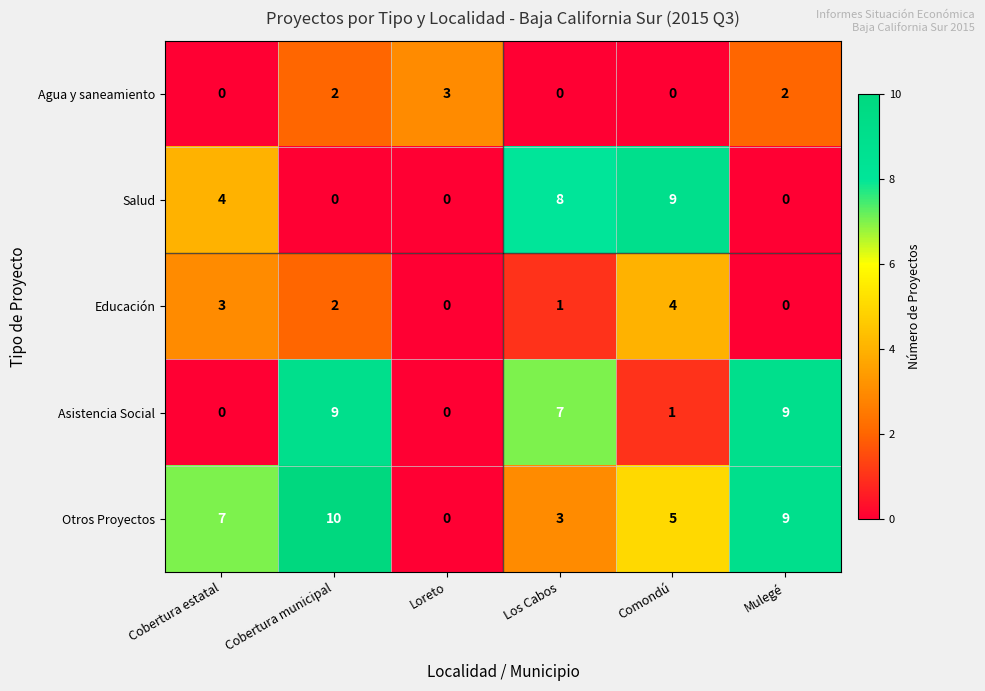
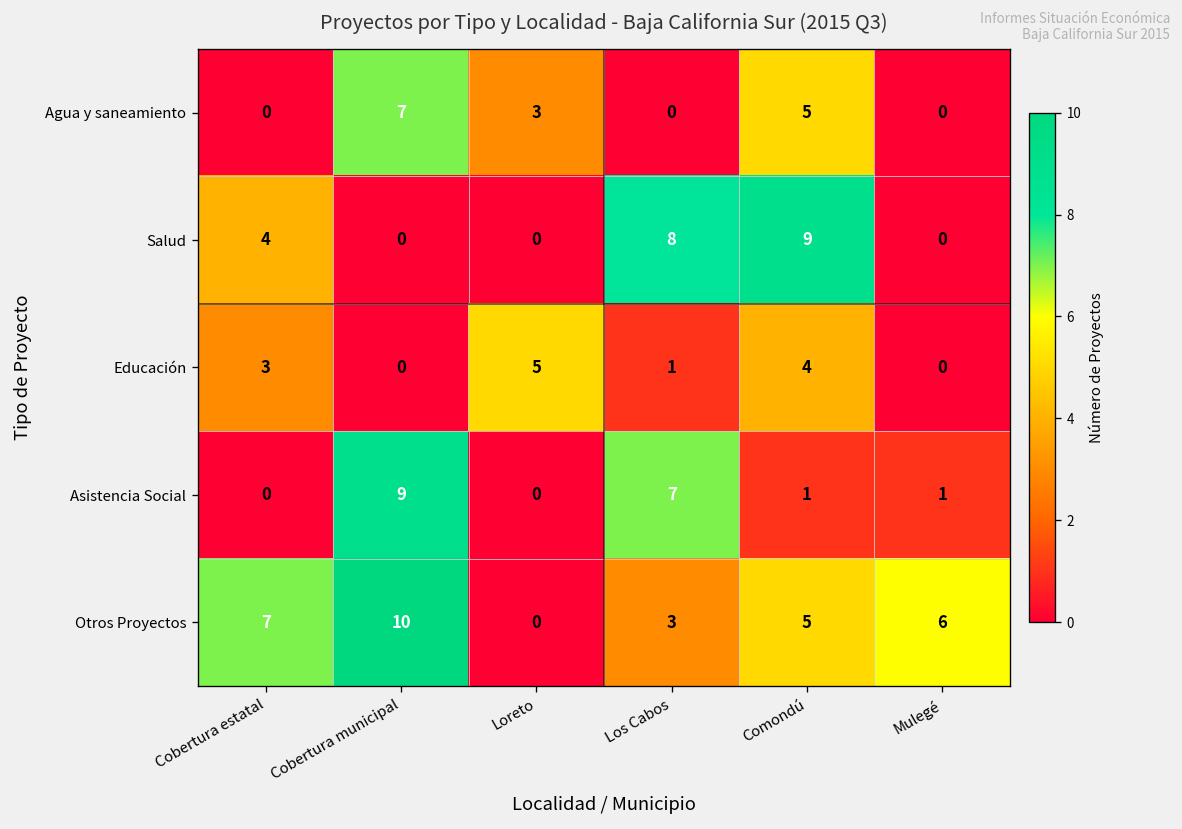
  {
    "Agua y saneamiento": {
      "Cobertura estatal": 0,
-     "Cobertura municipal": 2,
+     "Cobertura municipal": 7,
      "Loreto": 3,
      "Los Cabos": 0,
-     "Comondú": 0,
-     "Mulegé": 2
+     "Comondú": 5,
+     "Mulegé": 0
    },
    "Salud": {
      "Cobertura estatal": 4,
      "Cobertura municipal": 0,
      "Loreto": 0,
      "Los Cabos": 8,
      "Comondú": 9,
      "Mulegé": 0
    },
    "Educación": {
      "Cobertura estatal": 3,
-     "Cobertura municipal": 2,
-     "Loreto": 0,
+     "Cobertura municipal": 0,
+     "Loreto": 5,
      "Los Cabos": 1,
      "Comondú": 4,
      "Mulegé": 0
    },
    "Asistencia Social": {
      "Cobertura estatal": 0,
      "Cobertura municipal": 9,
      "Loreto": 0,
      "Los Cabos": 7,
      "Comondú": 1,
-     "Mulegé": 9
+     "Mulegé": 1
    },
    "Otros Proyectos": {
      "Cobertura estatal": 7,
      "Cobertura municipal": 10,
      "Loreto": 0,
      "Los Cabos": 3,
      "Comondú": 5,
-     "Mulegé": 9
+     "Mulegé": 6
    }
  }
